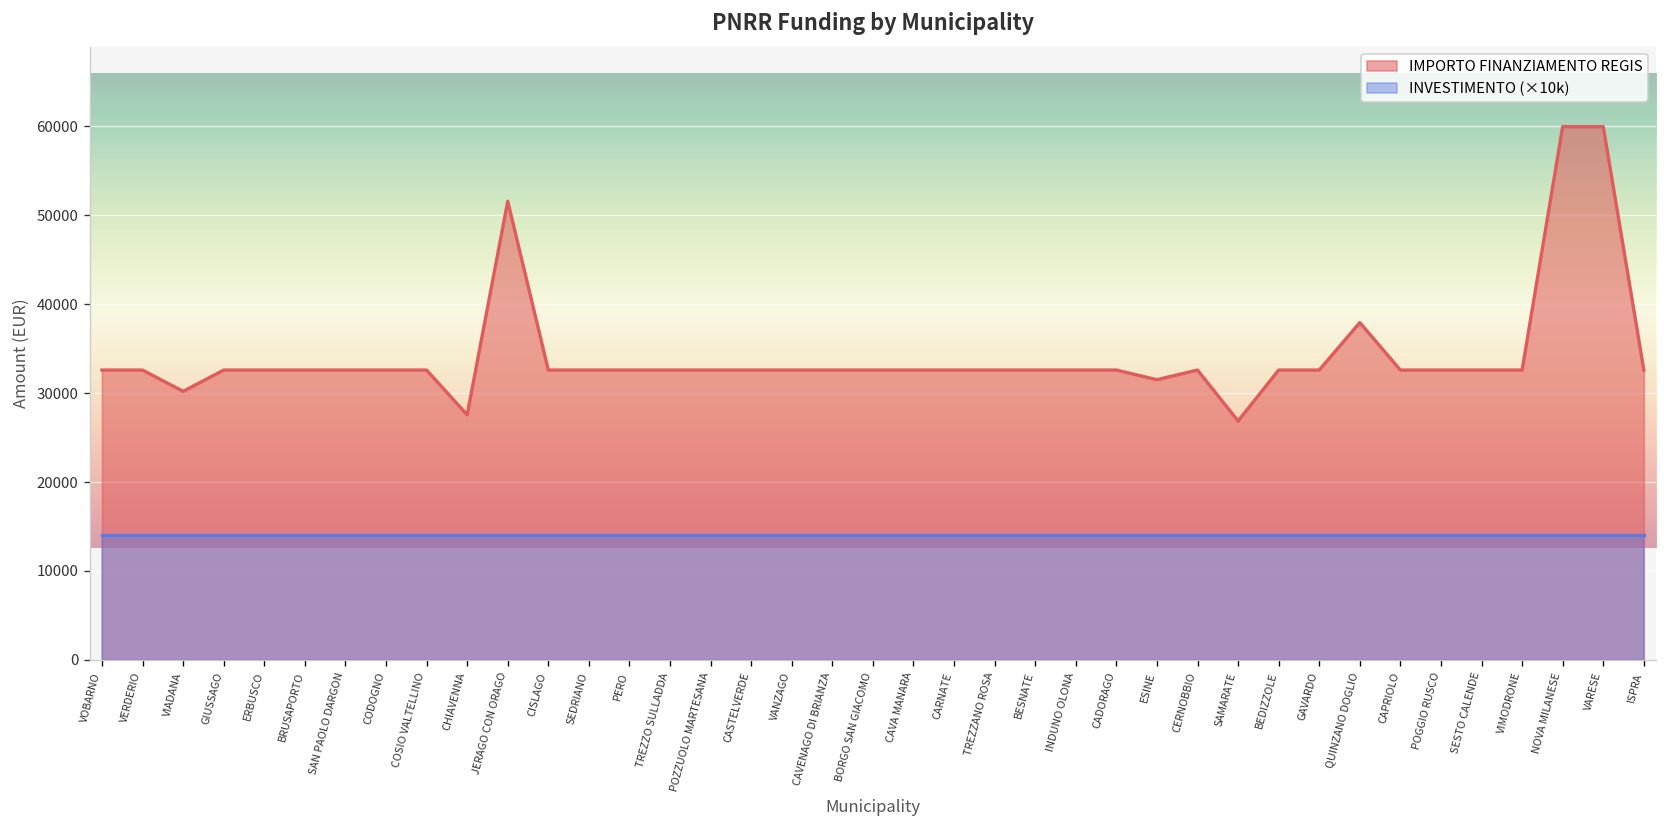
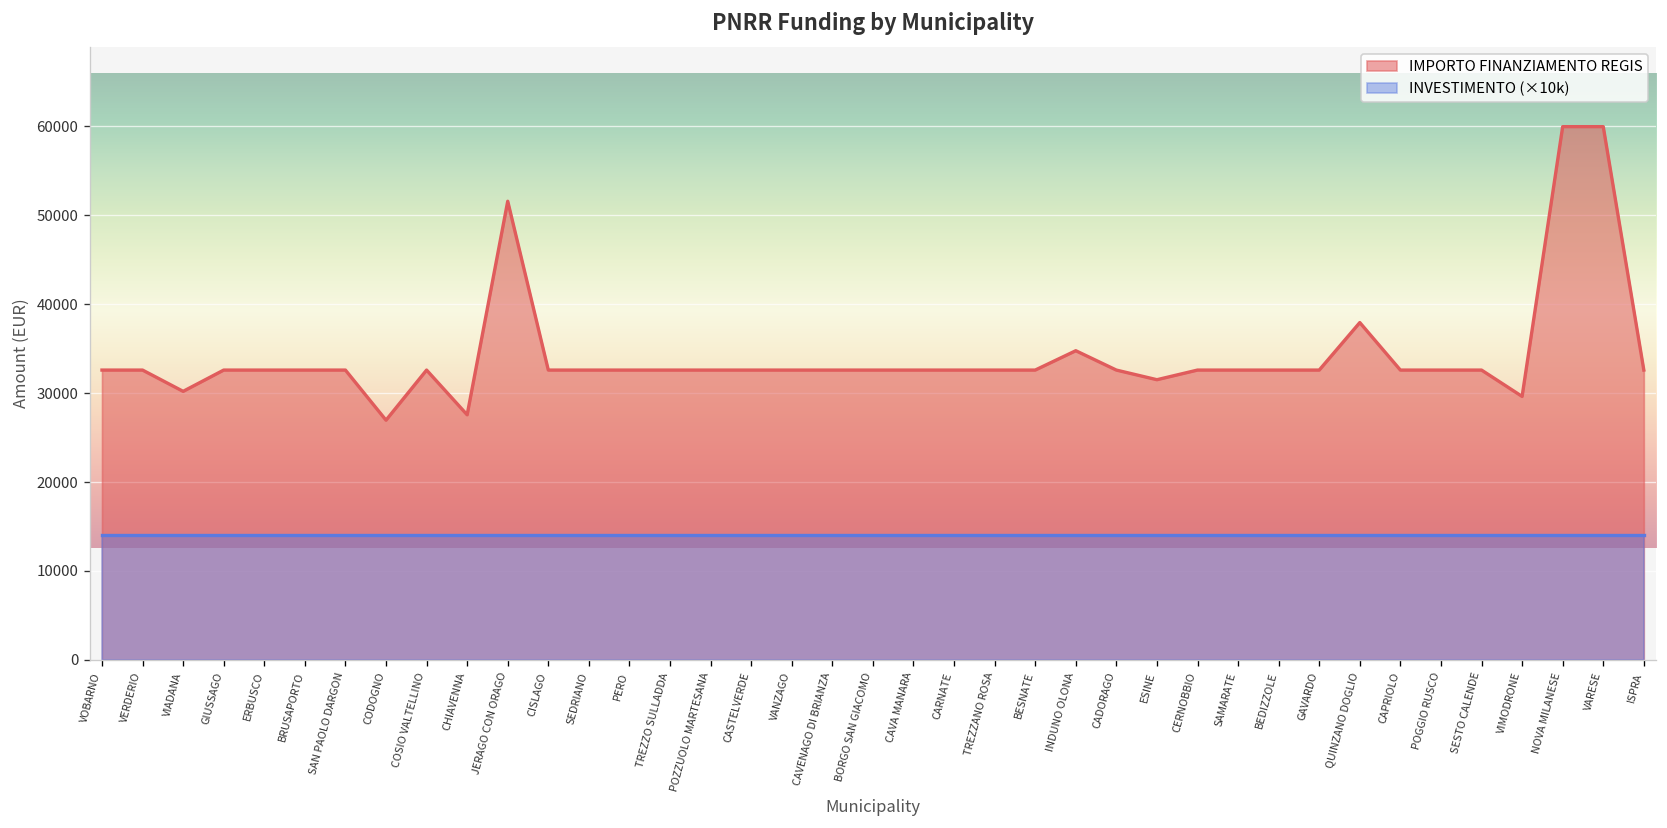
  {
    "IMPORTO FINANZIAMENTO REGIS": {
      "VOBARNO": 33000,
      "VERDERIO": 33000,
      "VIADANA": 30000,
      "GIUSSAGO": 33000,
      "ERBUSCO": 33000,
      "BRUSAPORTO": 33000,
      "SAN PAOLO DARGON": 33000,
-     "CODOGNO": 33000,
+     "CODOGNO": 27000,
      "COSIO VALTELLINO": 33000,
      "CHIAVENNA": 28000,
      "JERAGO CON ORAGO": 52000,
      "CISLAGO": 33000,
      "SEDRIANO": 33000,
      "PERO": 33000,
      "TREZZO SULLADDA": 33000,
      "POZZUOLO MARTESANA": 33000,
      "CASTELVERDE": 33000,
      "VANZAGO": 33000,
      "CAVENAGO DI BRIANZA": 33000,
      "BORGO SAN GIACOMO": 33000,
      "CAVA MANARA": 33000,
      "CARNATE": 33000,
      "TREZZANO ROSA": 33000,
      "BESNATE": 33000,
-     "INDUNO OLONA": 33000,
+     "INDUNO OLONA": 35000,
      "CADORAGO": 33000,
      "ESINE": 32000,
      "CERNOBBIO": 33000,
-     "SAMARATE": 27000,
+     "SAMARATE": 33000,
      "BEDIZZOLE": 33000,
      "GAVARDO": 33000,
      "QUINZANO DOGLIO": 38000,
      "CAPRIOLO": 33000,
      "POGGIO RUSCO": 33000,
      "SESTO CALENDE": 33000,
-     "VIMODRONE": 33000,
+     "VIMODRONE": 30000,
      "NOVA MILANESE": 60000,
      "VARESE": 60000,
      "ISPRA": 33000
    },
    "INVESTIMENTO (×10k)": {
      "VOBARNO": 14000,
      "VERDERIO": 14000,
      "VIADANA": 14000,
      "GIUSSAGO": 14000,
      "ERBUSCO": 14000,
      "BRUSAPORTO": 14000,
      "SAN PAOLO DARGON": 14000,
      "CODOGNO": 14000,
      "COSIO VALTELLINO": 14000,
      "CHIAVENNA": 14000,
      "JERAGO CON ORAGO": 14000,
      "CISLAGO": 14000,
      "SEDRIANO": 14000,
      "PERO": 14000,
      "TREZZO SULLADDA": 14000,
      "POZZUOLO MARTESANA": 14000,
      "CASTELVERDE": 14000,
      "VANZAGO": 14000,
      "CAVENAGO DI BRIANZA": 14000,
      "BORGO SAN GIACOMO": 14000,
      "CAVA MANARA": 14000,
      "CARNATE": 14000,
      "TREZZANO ROSA": 14000,
      "BESNATE": 14000,
      "INDUNO OLONA": 14000,
      "CADORAGO": 14000,
      "ESINE": 14000,
      "CERNOBBIO": 14000,
      "SAMARATE": 14000,
      "BEDIZZOLE": 14000,
      "GAVARDO": 14000,
      "QUINZANO DOGLIO": 14000,
      "CAPRIOLO": 14000,
      "POGGIO RUSCO": 14000,
      "SESTO CALENDE": 14000,
      "VIMODRONE": 14000,
      "NOVA MILANESE": 14000,
      "VARESE": 14000,
      "ISPRA": 14000
    }
  }
